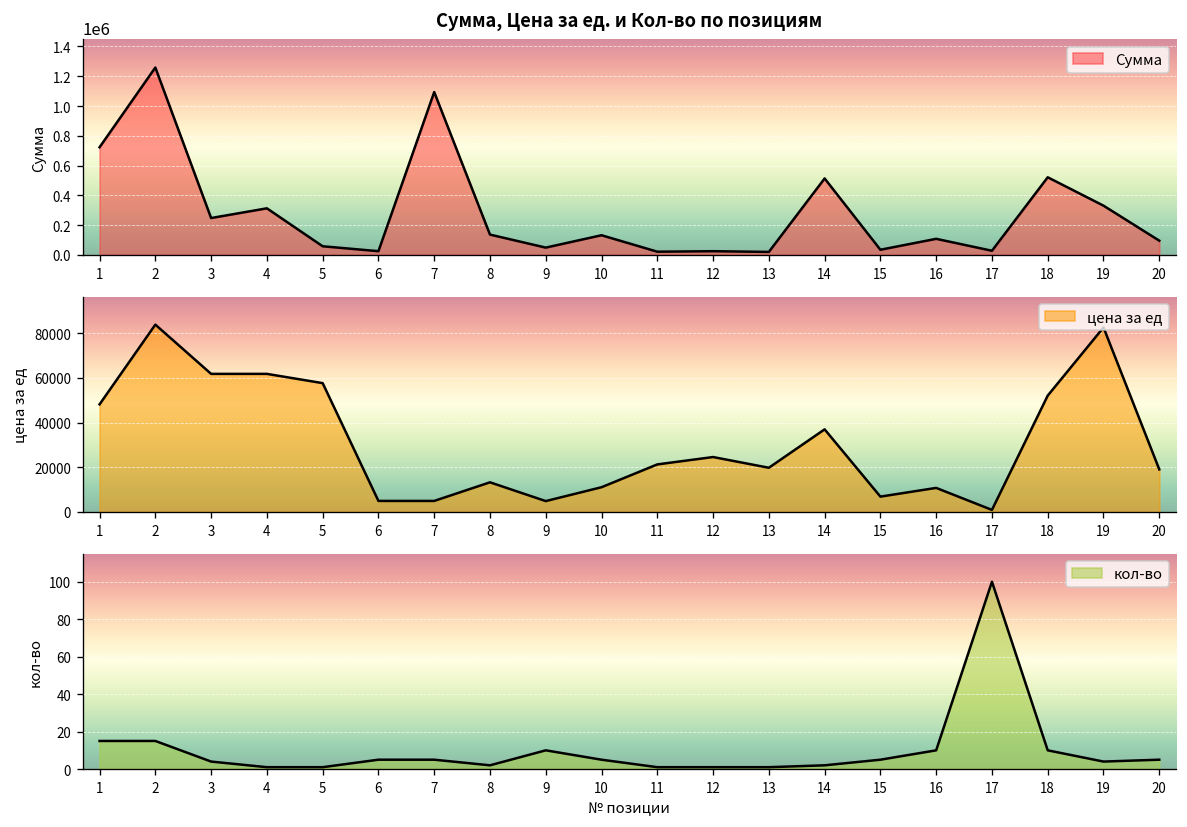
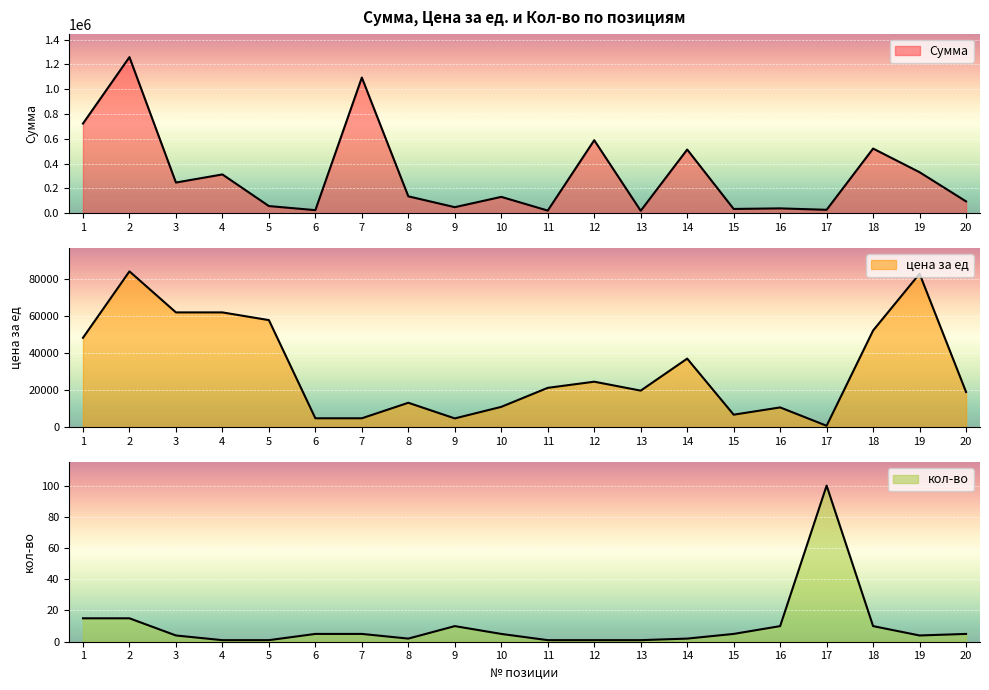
  {
    "Сумма, Цена за ед. и Кол-во по позициям": {
      "1": 720000,
      "2": 1260000,
      "3": 250000,
      "4": 310000,
      "5": 60000,
      "6": 20000,
      "7": 1090000,
      "8": 140000,
      "9": 50000,
      "10": 130000,
      "11": 20000,
-     "12": 20000,
+     "12": 590000,
      "13": 20000,
      "14": 510000,
      "15": 30000,
-     "16": 110000,
+     "16": 40000,
      "17": 30000,
      "18": 520000,
      "19": 330000,
      "20": 100000
    }
  }
